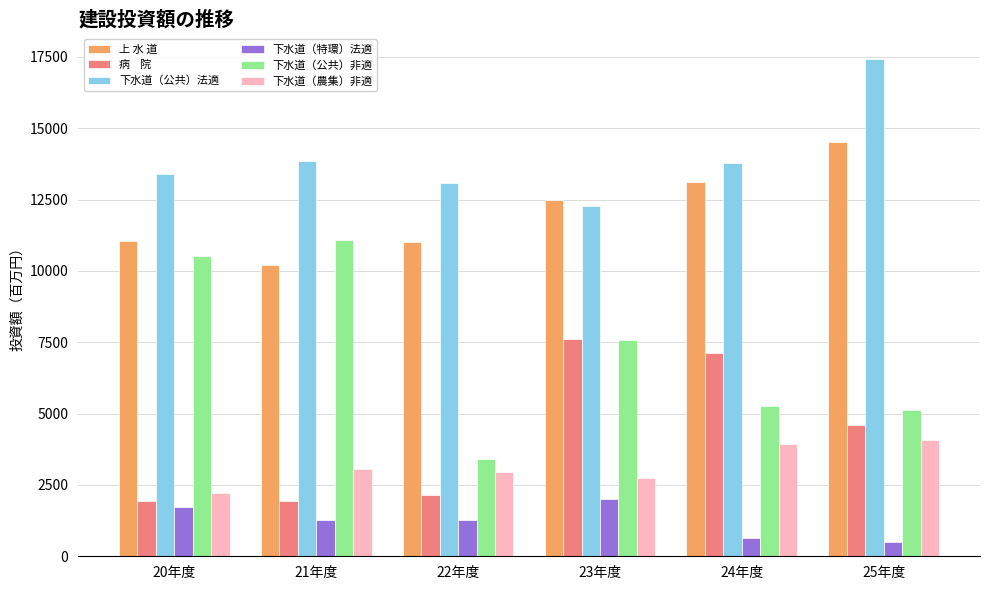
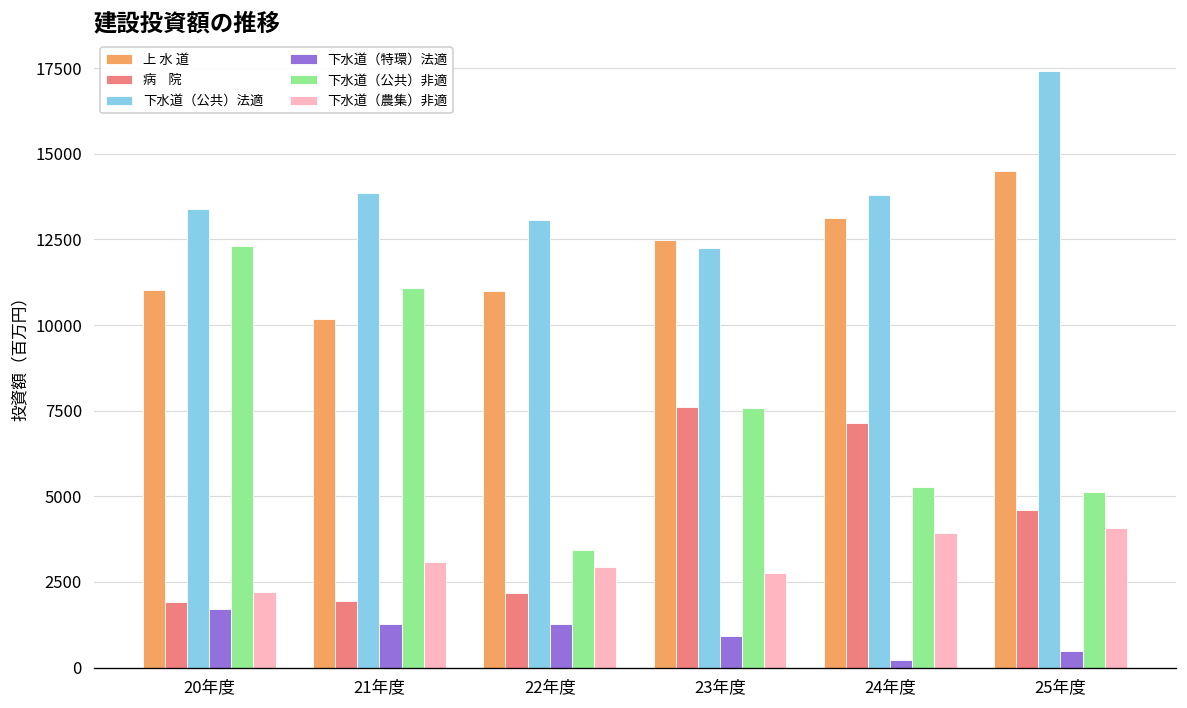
  {
    "下水道（公共）法適": {
      "20年度": 13400,
      "21年度": 13900,
      "22年度": 13100,
      "23年度": 12300,
      "24年度": 13800,
      "25年度": 17400
    },
    "下水道（特環）法適": {
      "20年度": 1700,
      "21年度": 1300,
      "22年度": 1300,
-     "23年度": 2000,
-     "24年度": 600,
+     "23年度": 900,
+     "24年度": 200,
      "25年度": 500
    },
    "下水道（公共）非適": {
-     "20年度": 10500,
+     "20年度": 12300,
      "21年度": 11100,
      "22年度": 3400,
      "23年度": 7600,
      "24年度": 5300,
      "25年度": 5100
    },
    "下水道（農集）非適": {
      "20年度": 2200,
      "21年度": 3100,
      "22年度": 2900,
      "23年度": 2700,
      "24年度": 3900,
      "25年度": 4100
    }
  }
